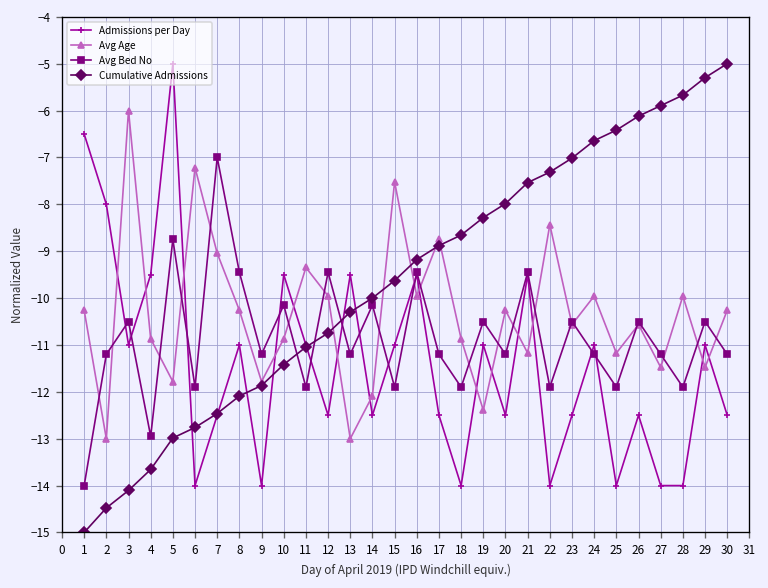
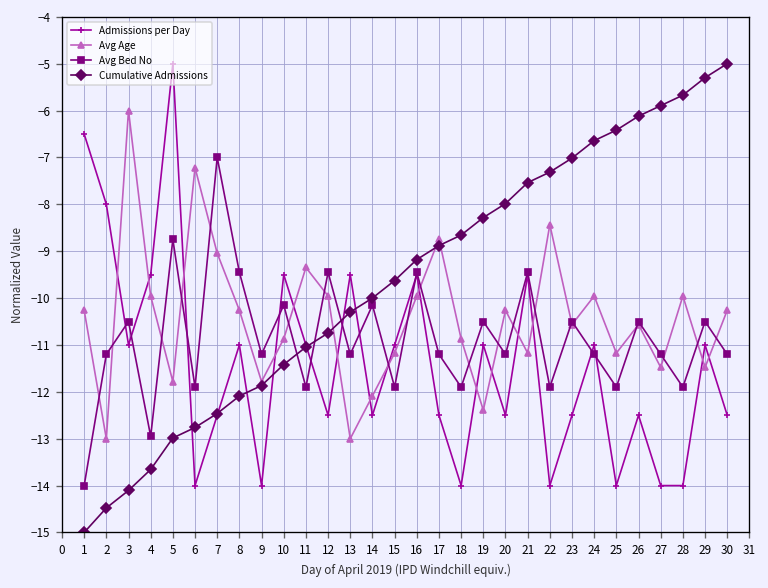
  {
    "Avg Age": {
      "1": -10.3,
      "2": -13.0,
      "3": -6.0,
-     "4": -10.9,
+     "4": -10.0,
      "5": -11.8,
      "6": -7.2,
      "7": -9.0,
      "8": -10.3,
      "9": -11.8,
      "10": -10.9,
      "11": -9.3,
      "12": -10.0,
      "13": -13.0,
      "14": -12.1,
-     "15": -7.5,
+     "15": -11.2,
      "16": -10.0,
      "17": -8.7,
      "18": -10.9,
      "19": -12.4,
      "20": -10.3,
      "21": -11.2,
      "22": -8.4,
      "23": -10.6,
      "24": -10.0,
      "25": -11.2,
      "26": -10.6,
      "27": -11.5,
      "28": -10.0,
      "29": -11.5,
      "30": -10.3
    }
  }
